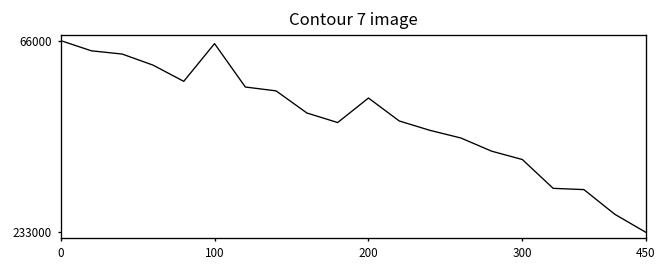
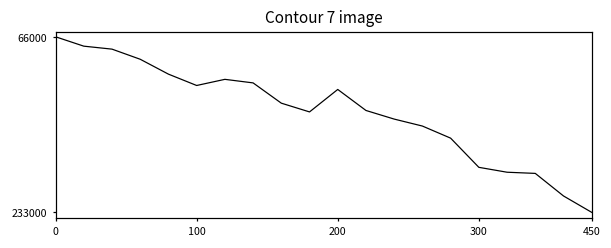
  {
    "0": 70000,
-   "100": 70000,
+   "100": 110000,
    "200": 120000,
-   "300": 170000,
+   "300": 190000,
    "450": 230000
  }
